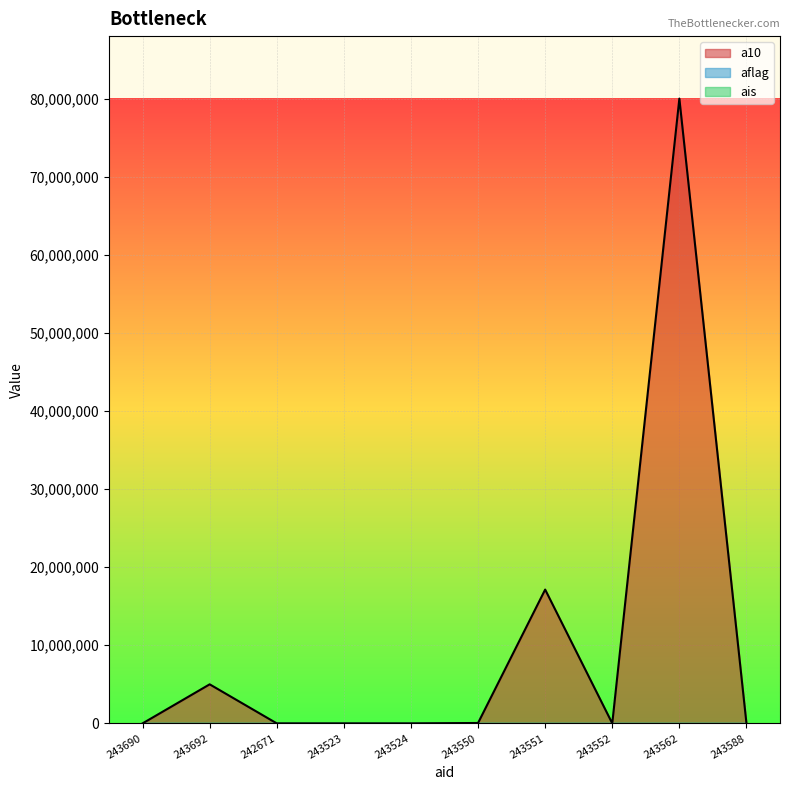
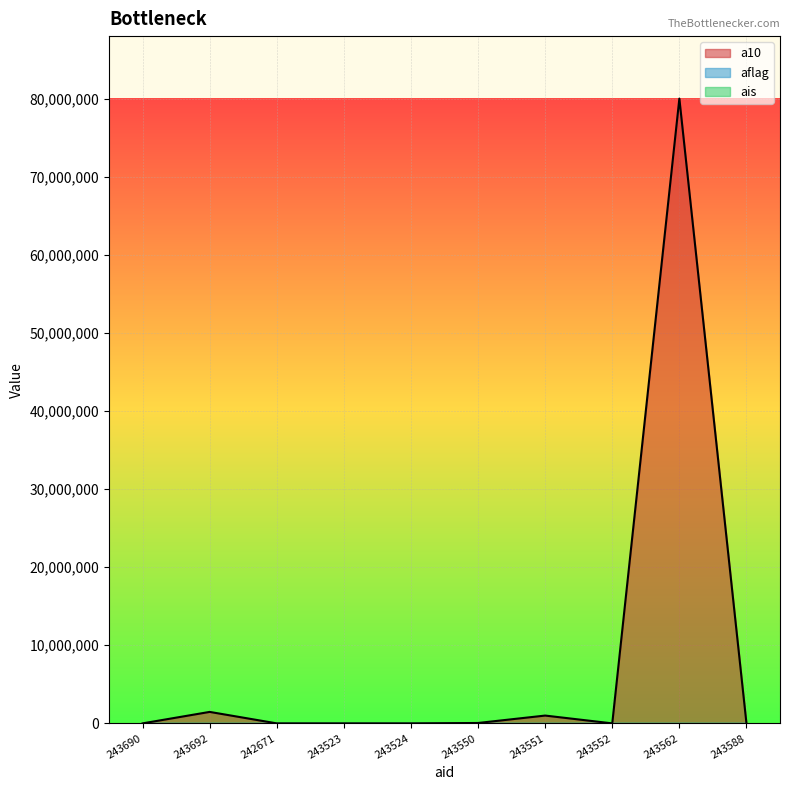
  {
    "a10": {
-     "243692": "5,000,000",
-     "243551": "17,000,000",
+     "243692": "1,000,000",
+     "243551": "1,000,000",
      "243562": "80,000,000"
    },
    "ais": {
      "243692": "0",
      "243551": "0",
      "243562": "0"
    }
  }
